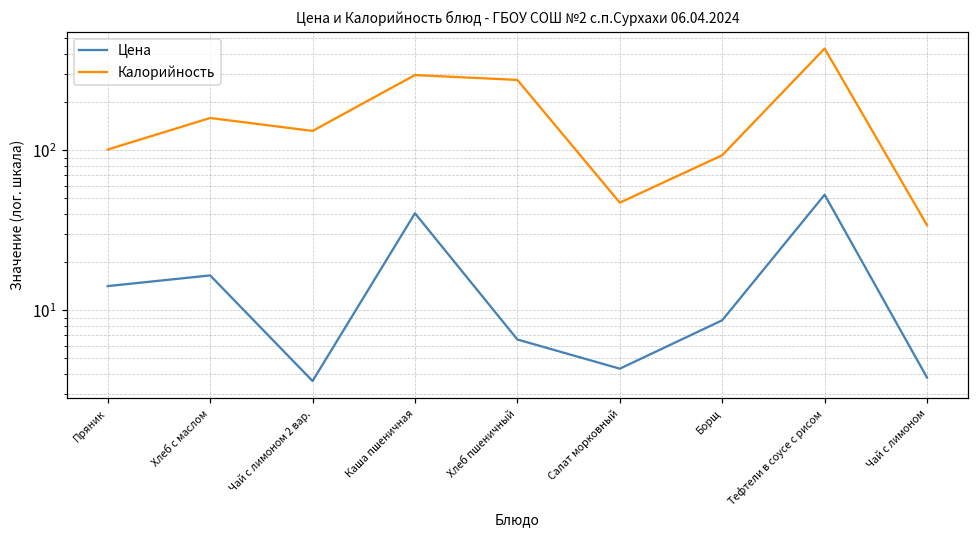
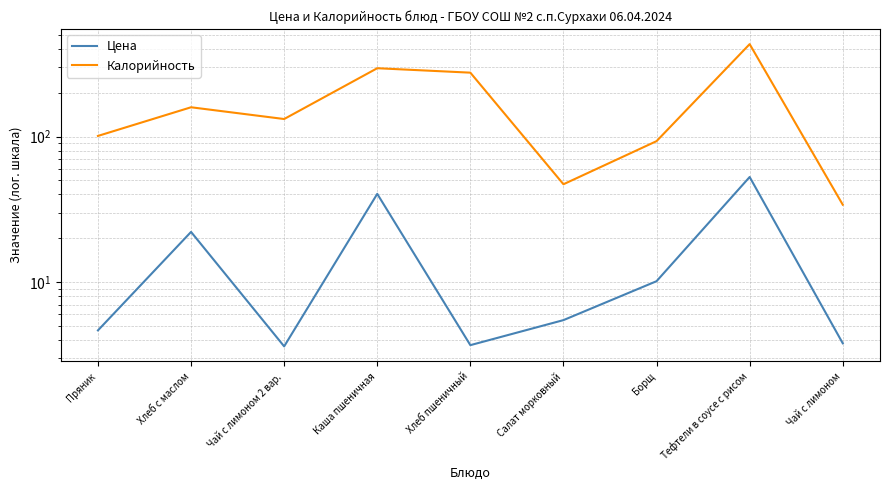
  {
    "Цена": {
-     "Пряник": 14,
-     "Хлеб с маслом": 17,
+     "Пряник": 4.7,
+     "Хлеб с маслом": 22,
      "Чай с лимоном 2 вар.": 3.6,
      "Каша пшеничная": 40,
-     "Хлеб пшеничный": 7,
-     "Салат морковный": 4.3,
-     "Борщ": 9,
+     "Хлеб пшеничный": 3.7,
+     "Салат морковный": 5.5,
+     "Борщ": 10,
      "Тефтели в соусе с рисом": 53,
      "Чай с лимоном": 3.8
    },
    "Калорийность": {
      "Пряник": 100,
      "Хлеб с маслом": 160,
      "Чай с лимоном 2 вар.": 130,
      "Каша пшеничная": 300,
      "Хлеб пшеничный": 280,
      "Салат морковный": 47,
      "Борщ": 90,
      "Тефтели в соусе с рисом": 430,
      "Чай с лимоном": 34
    }
  }
